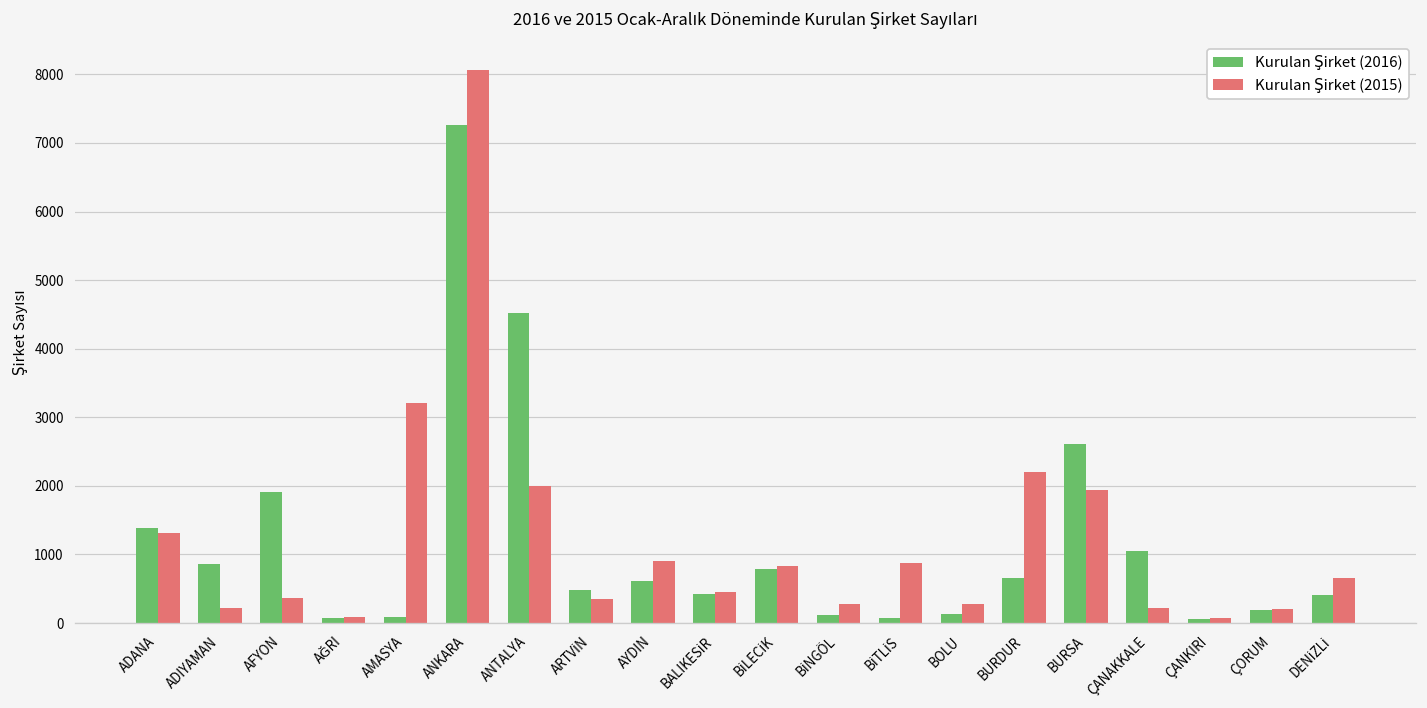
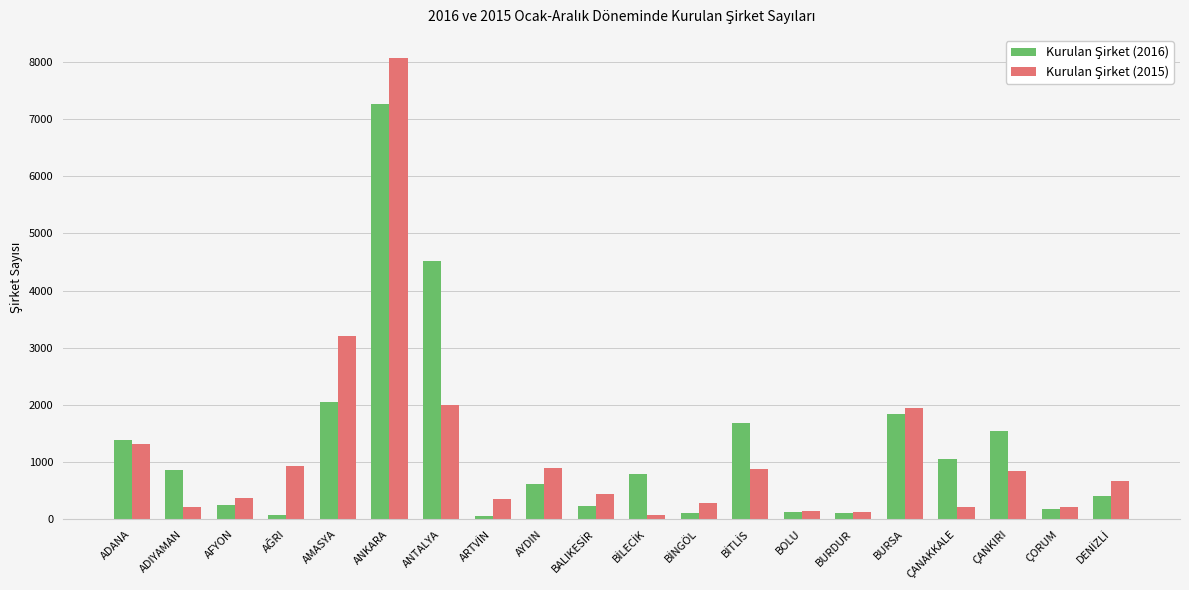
  {
    "Kurulan Şirket (2016)": {
      "ADANA": 1400,
      "ADIYAMAN": 900,
-     "AFYON": 1900,
+     "AFYON": 300,
      "AĞRI": 100,
-     "AMASYA": 100,
+     "AMASYA": 2100,
      "ANKARA": 7300,
      "ANTALYA": 4500,
-     "ARTVİN": 500,
+     "ARTVİN": 0,
      "AYDIN": 600,
-     "BALIKESİR": 400,
+     "BALIKESİR": 200,
      "BİLECİK": 800,
      "BİNGÖL": 100,
-     "BİTLİS": 100,
+     "BİTLİS": 1700,
      "BOLU": 100,
-     "BURDUR": 700,
-     "BURSA": 2600,
+     "BURDUR": 100,
+     "BURSA": 1800,
      "ÇANAKKALE": 1100,
-     "ÇANKIRI": 100,
+     "ÇANKIRI": 1500,
      "ÇORUM": 200,
      "DENİZLİ": 400
    },
    "Kurulan Şirket (2015)": {
      "ADANA": 1300,
      "ADIYAMAN": 200,
      "AFYON": 400,
-     "AĞRI": 100,
+     "AĞRI": 900,
      "AMASYA": 3200,
      "ANKARA": 8100,
      "ANTALYA": 2000,
      "ARTVİN": 400,
      "AYDIN": 900,
      "BALIKESİR": 400,
-     "BİLECİK": 800,
+     "BİLECİK": 100,
      "BİNGÖL": 300,
      "BİTLİS": 900,
-     "BOLU": 300,
-     "BURDUR": 2200,
+     "BOLU": 100,
+     "BURDUR": 100,
      "BURSA": 1900,
      "ÇANAKKALE": 200,
-     "ÇANKIRI": 100,
+     "ÇANKIRI": 800,
      "ÇORUM": 200,
      "DENİZLİ": 700
    }
  }
